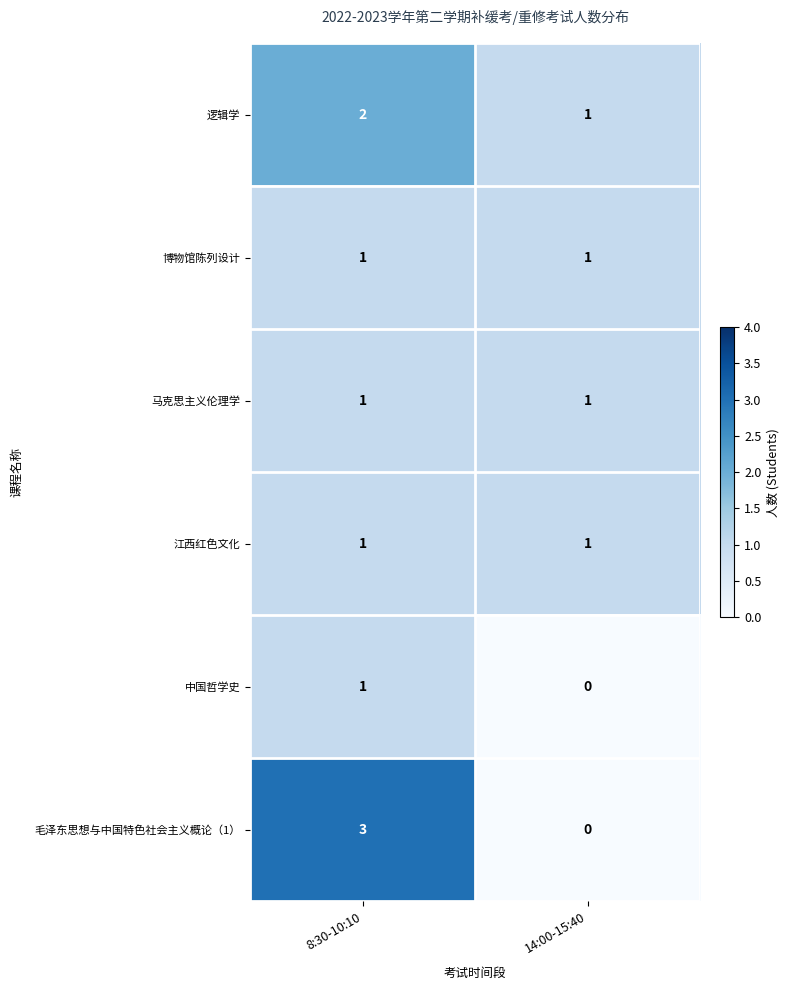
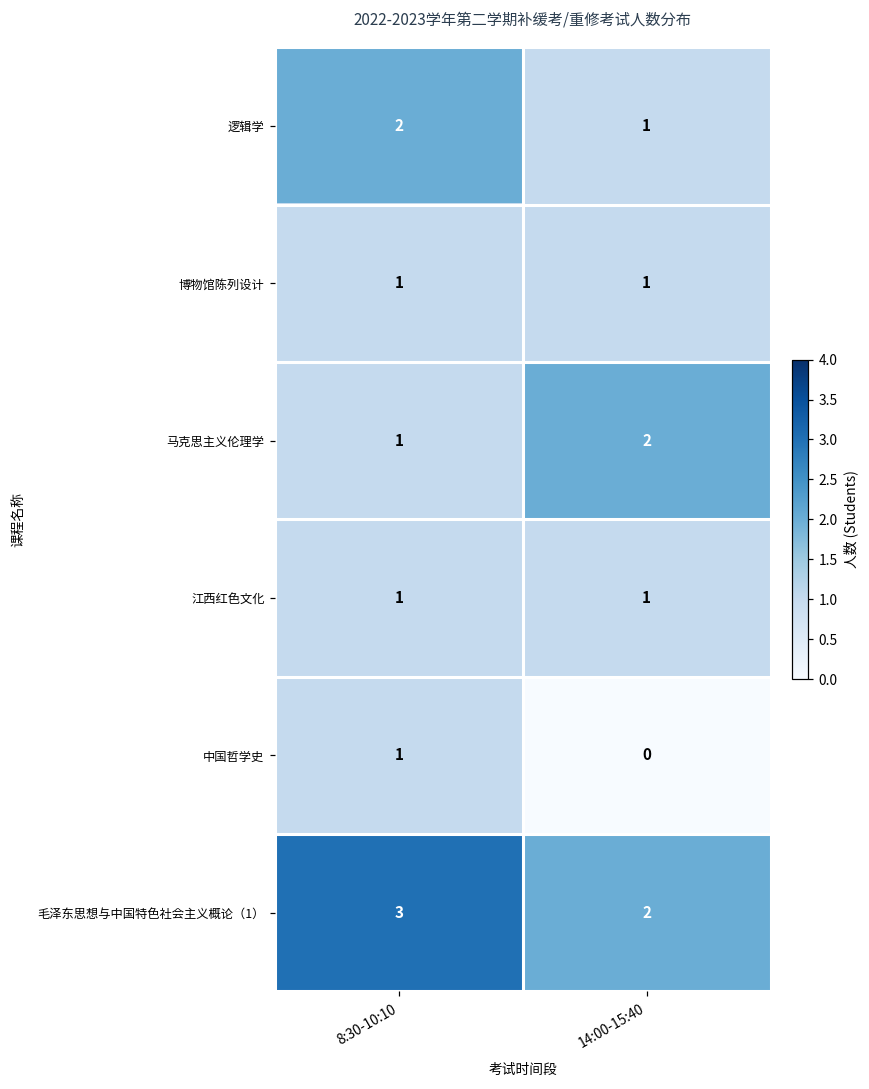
  {
    "逻辑学": {
      "8:30-10:10": 2,
      "14:00-15:40": 1
    },
    "博物馆陈列设计": {
      "8:30-10:10": 1,
      "14:00-15:40": 1
    },
    "马克思主义伦理学": {
      "8:30-10:10": 1,
-     "14:00-15:40": 1
+     "14:00-15:40": 2
    },
    "江西红色文化": {
      "8:30-10:10": 1,
      "14:00-15:40": 1
    },
    "中国哲学史": {
      "8:30-10:10": 1,
      "14:00-15:40": 0
    },
    "毛泽东思想与中国特色社会主义概论（1）": {
      "8:30-10:10": 3,
-     "14:00-15:40": 0
+     "14:00-15:40": 2
    }
  }
